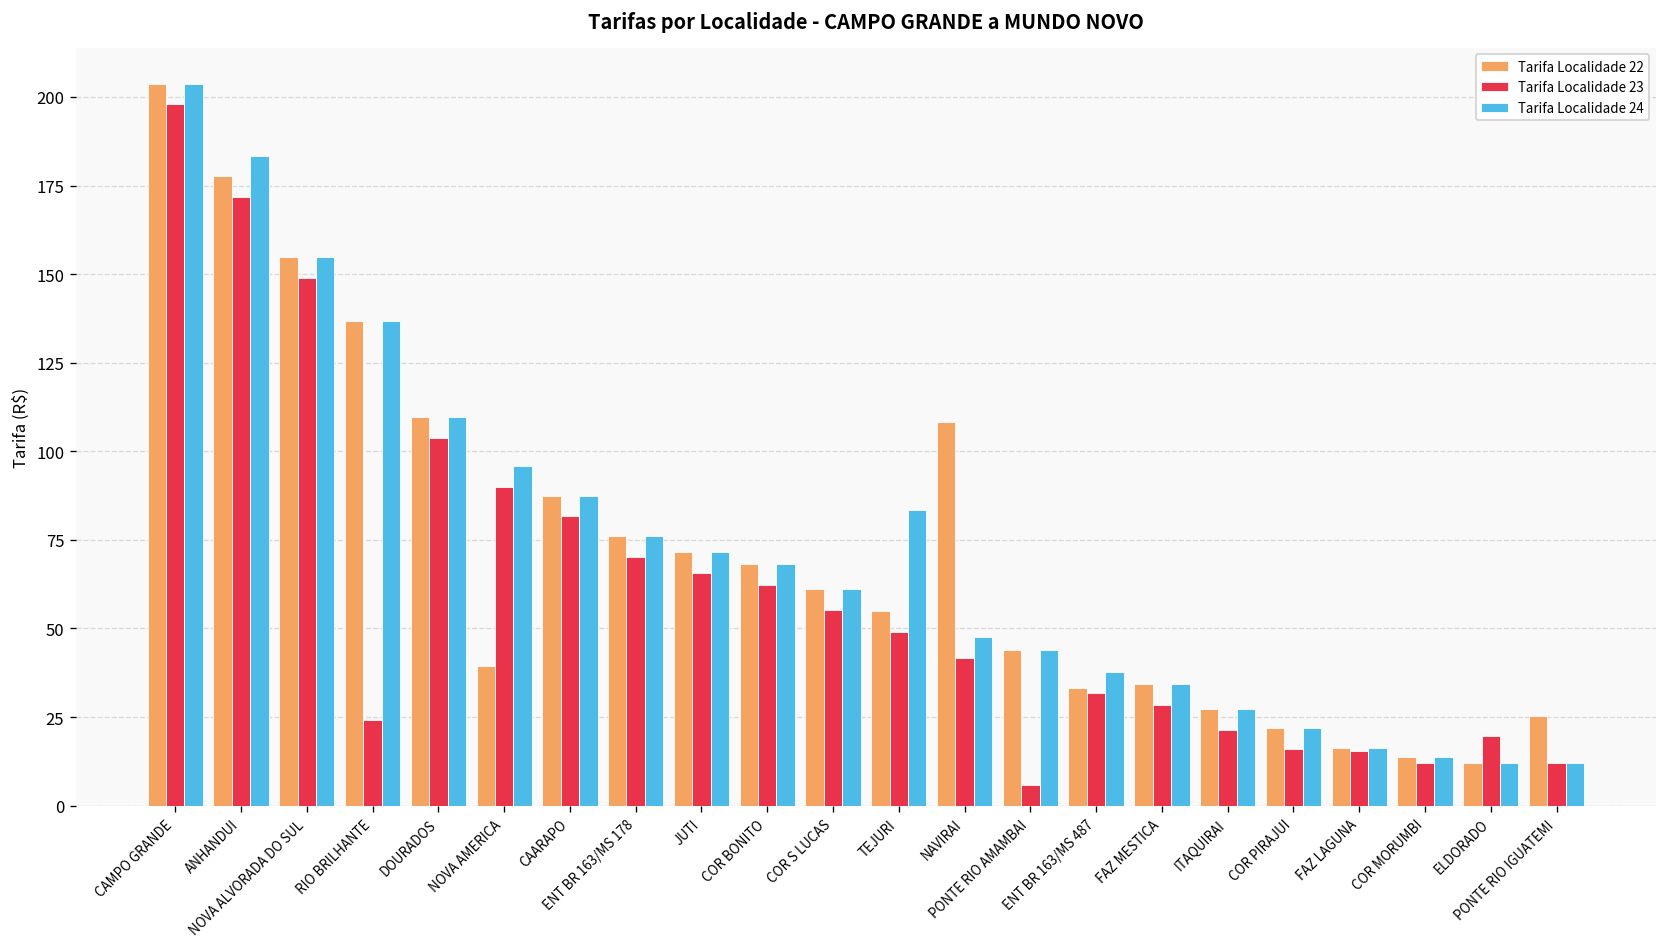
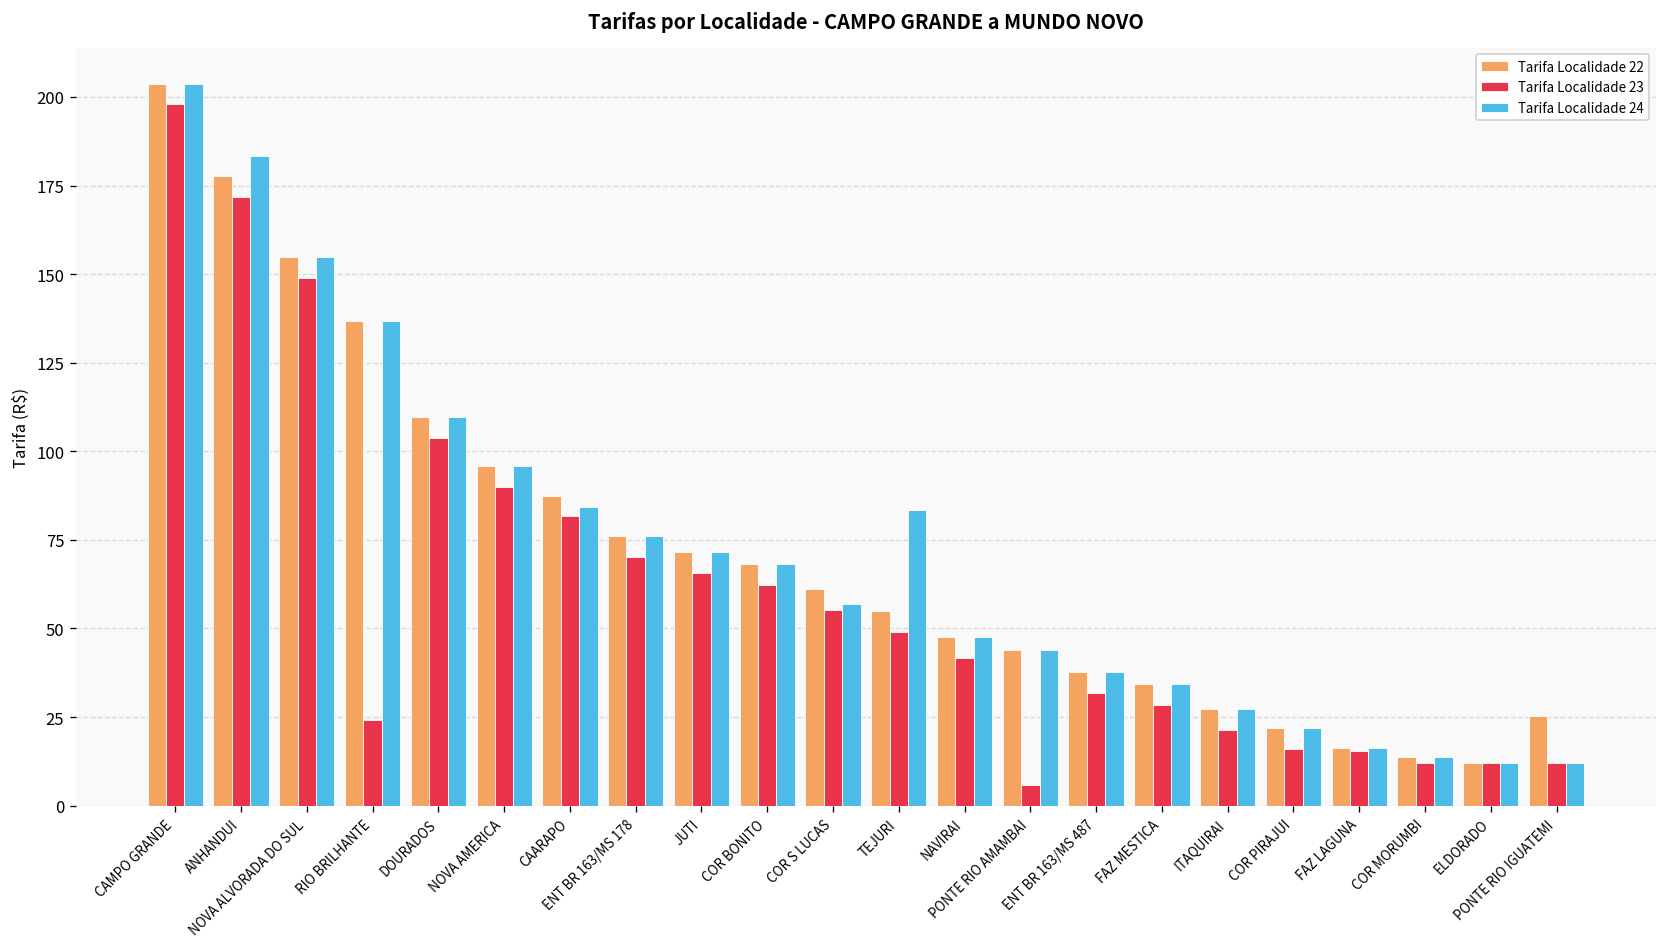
  {
    "Tarifa Localidade 22": {
      "CAMPO GRANDE": 204,
      "ANHANDUI": 178,
      "NOVA ALVORADA DO SUL": 155,
      "RIO BRILHANTE": 137,
      "DOURADOS": 110,
-     "NOVA AMERICA": 39,
+     "NOVA AMERICA": 96,
      "CAARAPO": 87,
      "ENT BR 163/MS 178": 76,
      "JUTI": 72,
      "COR BONITO": 68,
      "COR S LUCAS": 61,
      "TEJURI": 55,
-     "NAVIRAI": 108,
+     "NAVIRAI": 48,
      "PONTE RIO AMAMBAI": 44,
-     "ENT BR 163/MS 487": 33,
+     "ENT BR 163/MS 487": 38,
      "FAZ MESTICA": 34,
      "ITAQUIRAI": 27,
      "COR PIRAJUI": 22,
      "FAZ LAGUNA": 16,
      "COR MORUMBI": 14,
      "ELDORADO": 12,
      "PONTE RIO IGUATEMI": 25
    },
    "Tarifa Localidade 23": {
      "CAMPO GRANDE": 198,
      "ANHANDUI": 172,
      "NOVA ALVORADA DO SUL": 149,
      "RIO BRILHANTE": 24,
      "DOURADOS": 104,
      "NOVA AMERICA": 90,
      "CAARAPO": 82,
      "ENT BR 163/MS 178": 70,
      "JUTI": 66,
      "COR BONITO": 62,
      "COR S LUCAS": 55,
      "TEJURI": 49,
      "NAVIRAI": 42,
      "PONTE RIO AMAMBAI": 6,
      "ENT BR 163/MS 487": 32,
      "FAZ MESTICA": 28,
      "ITAQUIRAI": 21,
      "COR PIRAJUI": 16,
      "FAZ LAGUNA": 15,
      "COR MORUMBI": 12,
-     "ELDORADO": 20,
+     "ELDORADO": 12,
      "PONTE RIO IGUATEMI": 12
    },
    "Tarifa Localidade 24": {
      "CAMPO GRANDE": 204,
      "ANHANDUI": 183,
      "NOVA ALVORADA DO SUL": 155,
      "RIO BRILHANTE": 137,
      "DOURADOS": 110,
      "NOVA AMERICA": 96,
-     "CAARAPO": 87,
+     "CAARAPO": 84,
      "ENT BR 163/MS 178": 76,
      "JUTI": 72,
      "COR BONITO": 68,
-     "COR S LUCAS": 61,
+     "COR S LUCAS": 57,
      "TEJURI": 83,
      "NAVIRAI": 48,
      "PONTE RIO AMAMBAI": 44,
      "ENT BR 163/MS 487": 38,
      "FAZ MESTICA": 34,
      "ITAQUIRAI": 27,
      "COR PIRAJUI": 22,
      "FAZ LAGUNA": 16,
      "COR MORUMBI": 14,
      "ELDORADO": 12,
      "PONTE RIO IGUATEMI": 12
    }
  }
